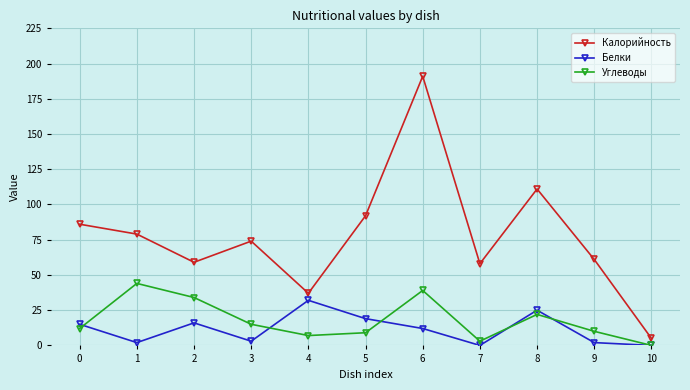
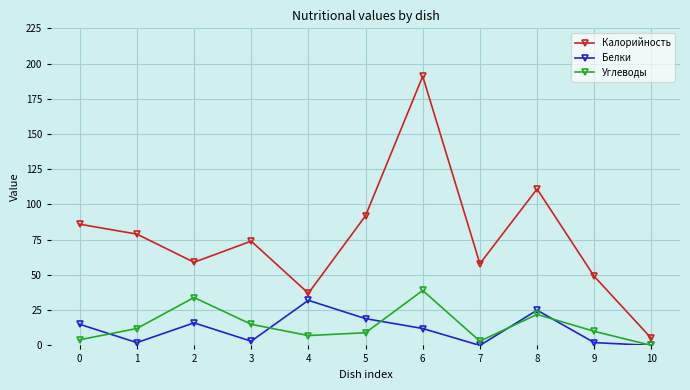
  {
    "Калорийность": {
      "0": 86,
      "1": 79,
      "2": 59,
      "3": 74,
      "4": 37,
      "5": 92,
      "6": 191,
      "7": 58,
      "8": 111,
-     "9": 61,
+     "9": 49,
      "10": 5
    },
    "Белки": {
      "0": 15,
      "1": 2,
      "2": 16,
      "3": 3,
      "4": 32,
      "5": 19,
      "6": 12,
      "7": 0,
      "8": 25,
      "9": 2
    },
    "Углеводы": {
-     "0": 12,
-     "1": 44,
+     "0": 4,
+     "1": 12,
      "2": 34,
      "3": 15,
      "4": 7,
      "5": 9,
      "6": 39,
      "7": 3,
      "8": 22,
      "9": 10
    }
  }
